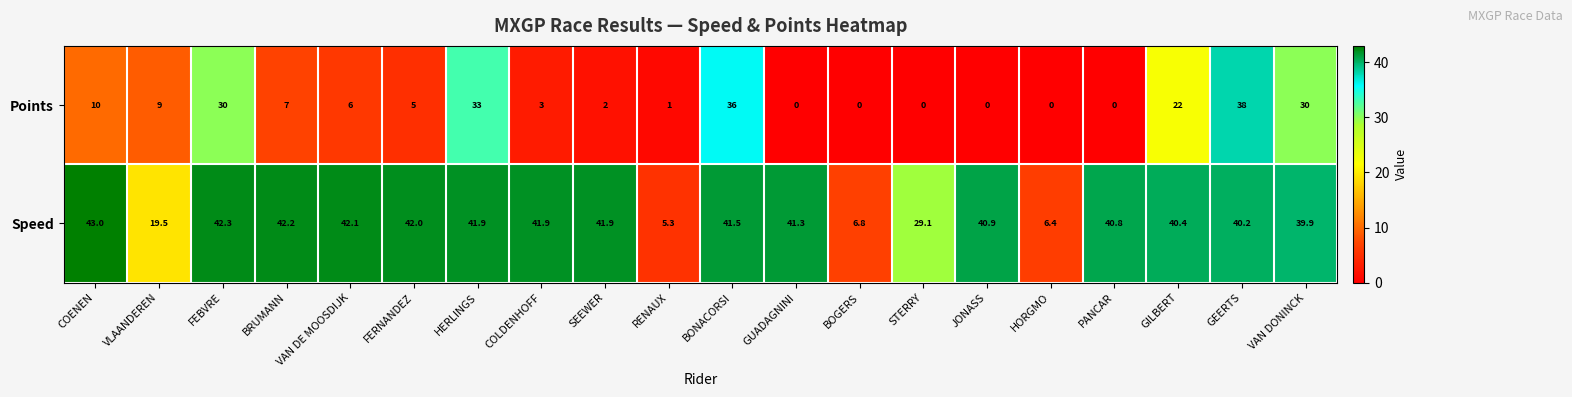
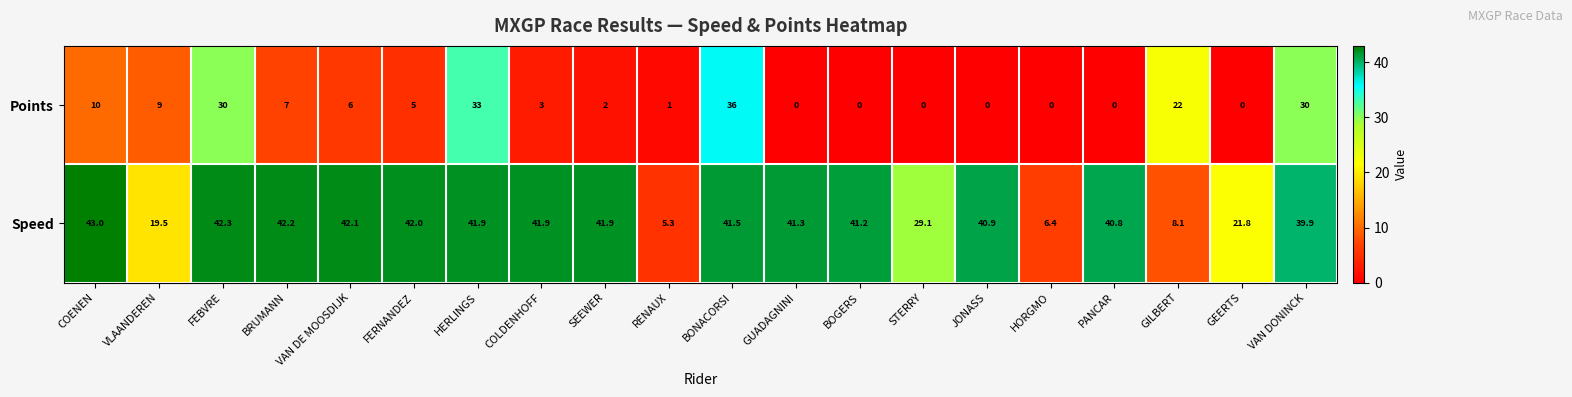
  {
    "Points": {
      "COENEN": 10,
      "VLAANDEREN": 9,
      "FEBVRE": 30,
      "BRUMANN": 7,
      "VAN DE MOOSDIJK": 6,
      "FERNANDEZ": 5,
      "HERLINGS": 33,
      "COLDENHOFF": 3,
      "SEEWER": 2,
      "RENAUX": 1,
      "BONACORSI": 36,
      "GUADAGNINI": 0,
      "BOGERS": 0,
      "STERRY": 0,
      "JONASS": 0,
      "HORGMO": 0,
      "PANCAR": 0,
      "GILBERT": 22,
-     "GEERTS": 38,
+     "GEERTS": 0,
      "VAN DONINCK": 30
    },
    "Speed": {
      "COENEN": 43.0,
      "VLAANDEREN": 19.5,
      "FEBVRE": 42.3,
      "BRUMANN": 42.2,
      "VAN DE MOOSDIJK": 42.1,
      "FERNANDEZ": 42.0,
      "HERLINGS": 41.9,
      "COLDENHOFF": 41.9,
      "SEEWER": 41.9,
      "RENAUX": 5.3,
      "BONACORSI": 41.5,
      "GUADAGNINI": 41.3,
-     "BOGERS": 6.8,
+     "BOGERS": 41.2,
      "STERRY": 29.1,
      "JONASS": 40.9,
      "HORGMO": 6.4,
      "PANCAR": 40.8,
-     "GILBERT": 40.4,
-     "GEERTS": 40.2,
+     "GILBERT": 8.1,
+     "GEERTS": 21.8,
      "VAN DONINCK": 39.9
    }
  }
